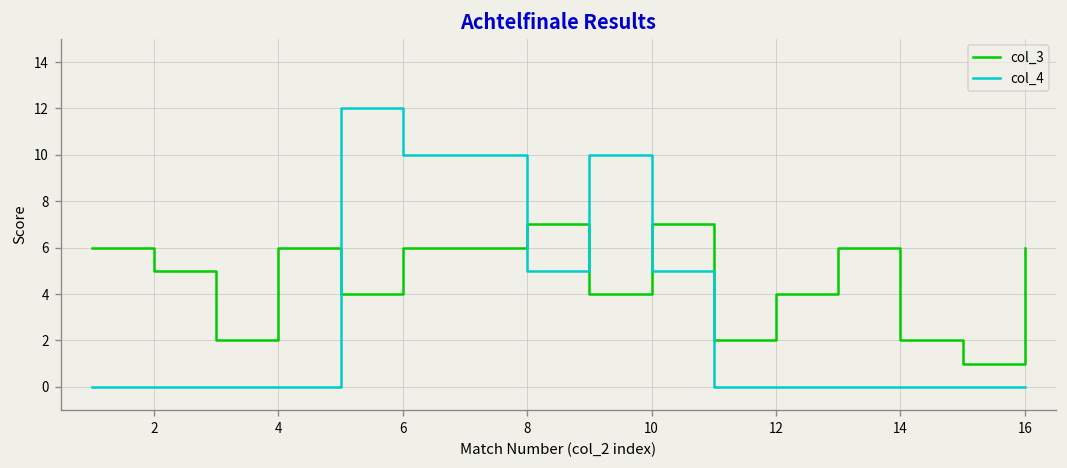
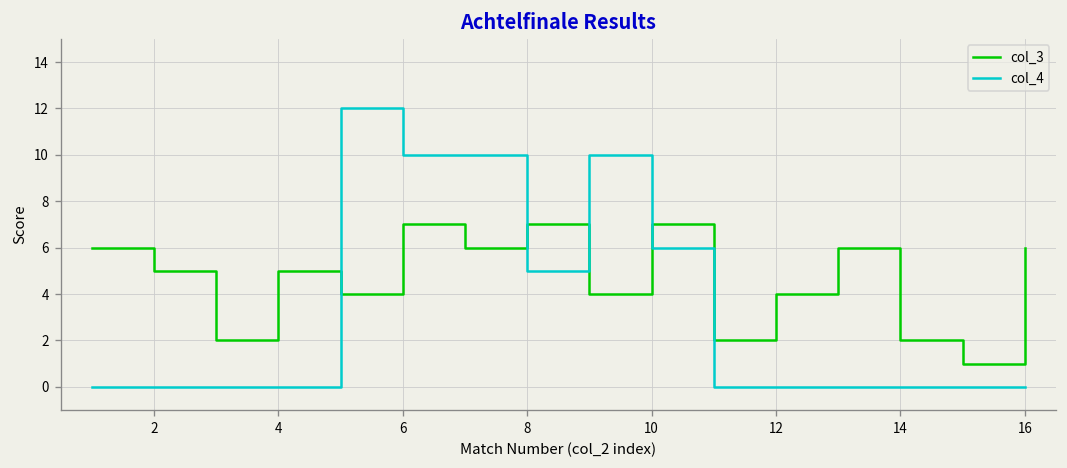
  {
    "col_3": {
      "2": 5,
-     "4": 6,
-     "6": 6,
+     "4": 5,
+     "6": 7,
      "8": 7,
      "10": 7,
      "12": 4,
      "14": 2,
      "16": 6
    },
    "col_4": {
      "2": 0,
      "4": 0,
      "6": 10,
      "8": 5,
-     "10": 5,
+     "10": 6,
      "12": 0,
      "14": 0,
      "16": 0
    }
  }
